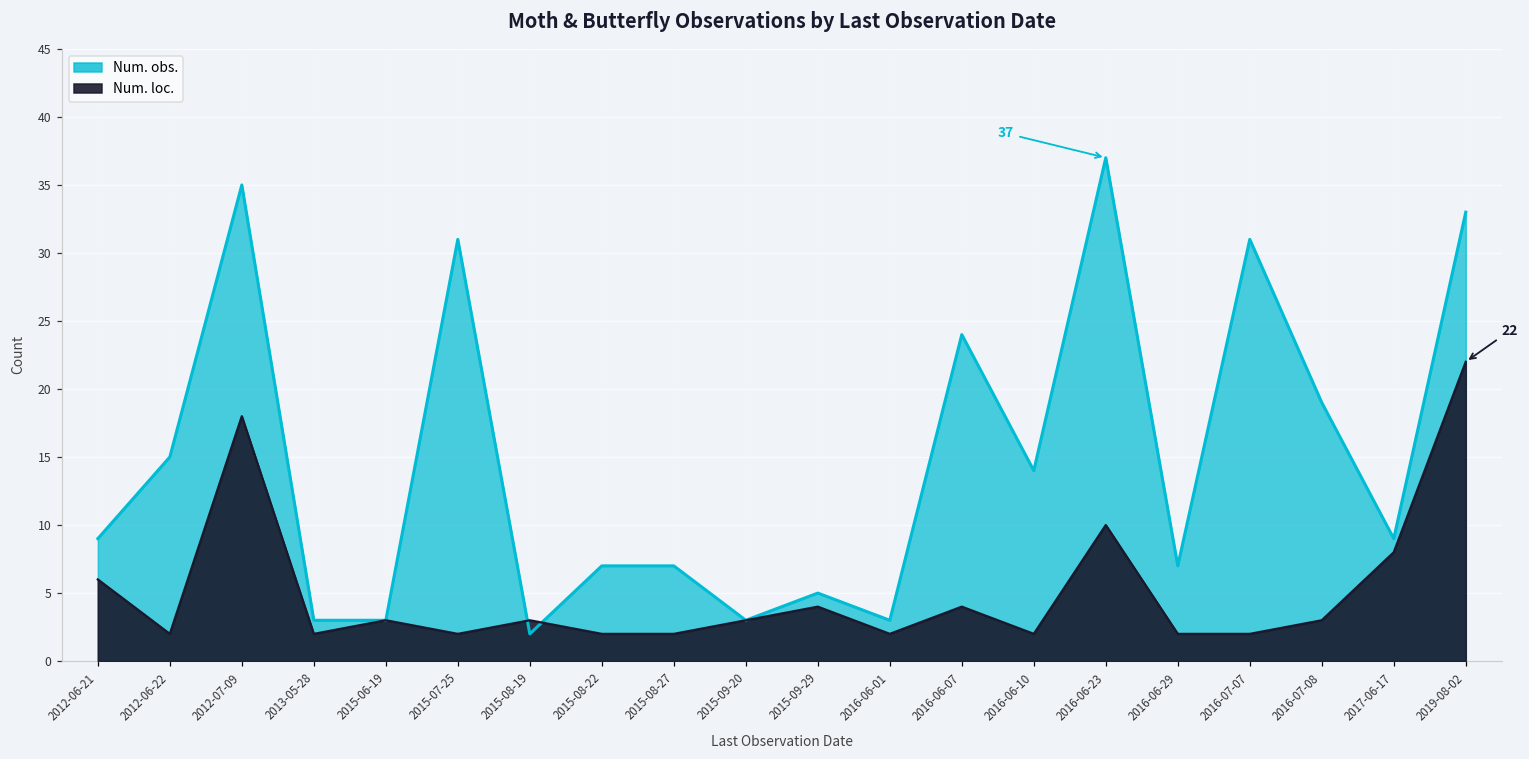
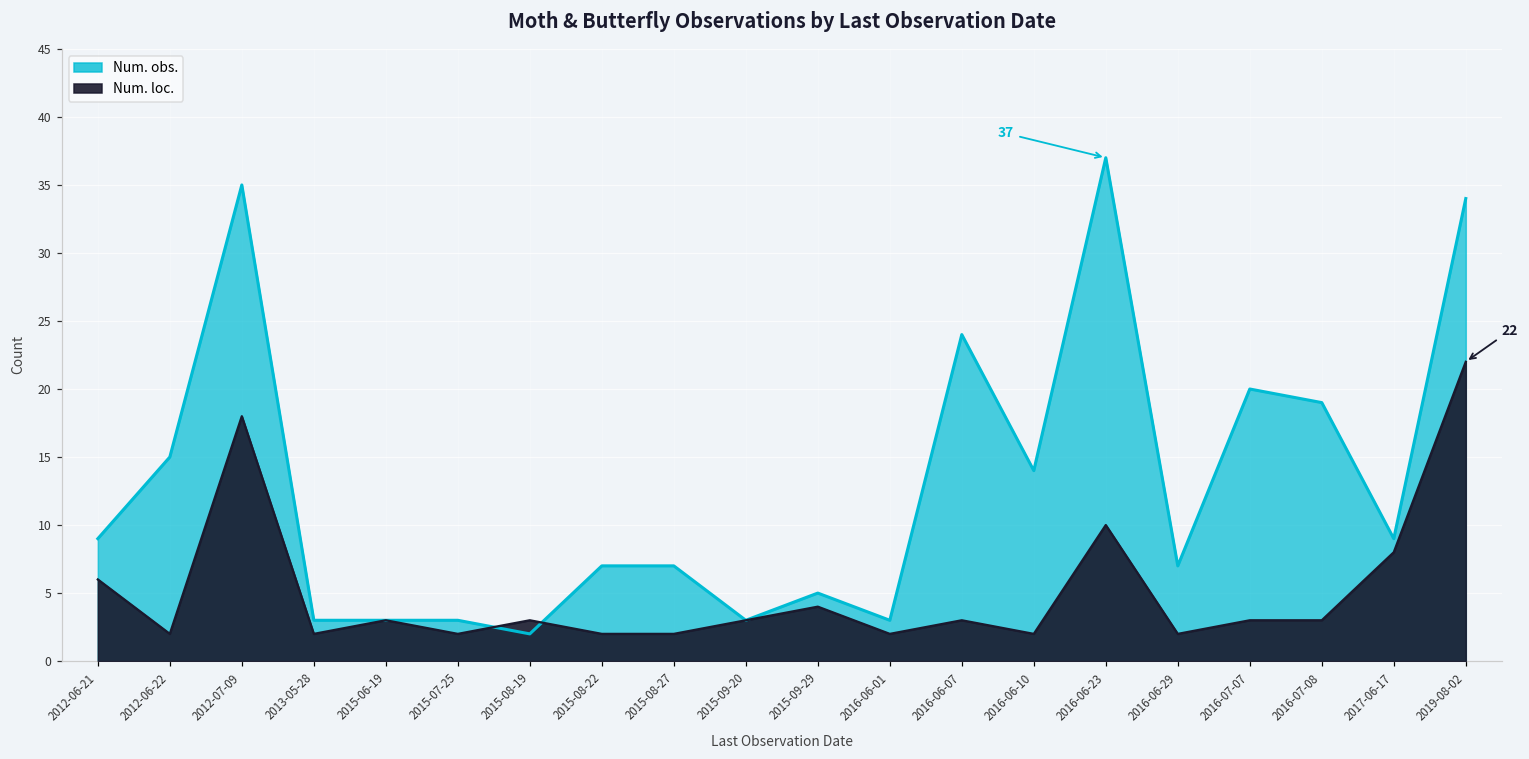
  {
    "Num. obs.": {
      "2012-06-21": 9,
      "2012-06-22": 15,
      "2012-07-09": 35,
      "2013-05-28": 3,
-     "2015-07-25": 31,
+     "2015-07-25": 3,
      "2015-08-19": 2,
      "2015-08-22": 7,
      "2015-08-27": 7,
      "2015-09-29": 5,
      "2016-06-01": 3,
      "2016-06-07": 24,
      "2016-06-10": 14,
      "2016-06-29": 7,
-     "2016-07-07": 31,
+     "2016-07-07": 20,
      "2016-07-08": 19,
      "2017-06-17": 9,
-     "2019-08-02": 33
+     "2019-08-02": 34
    },
    "Num. loc.": {
      "2012-06-21": 6,
      "2012-06-22": 2,
      "2012-07-09": 18,
      "2013-05-28": 2,
      "2015-07-25": 2,
      "2015-08-19": 3,
      "2015-08-22": 2,
      "2015-08-27": 2,
      "2015-09-29": 4,
      "2016-06-01": 2,
-     "2016-06-07": 4,
+     "2016-06-07": 3,
      "2016-06-10": 2,
      "2016-06-23": 10,
      "2016-06-29": 2,
-     "2016-07-07": 2,
+     "2016-07-07": 3,
      "2016-07-08": 3,
      "2017-06-17": 8
    }
  }
